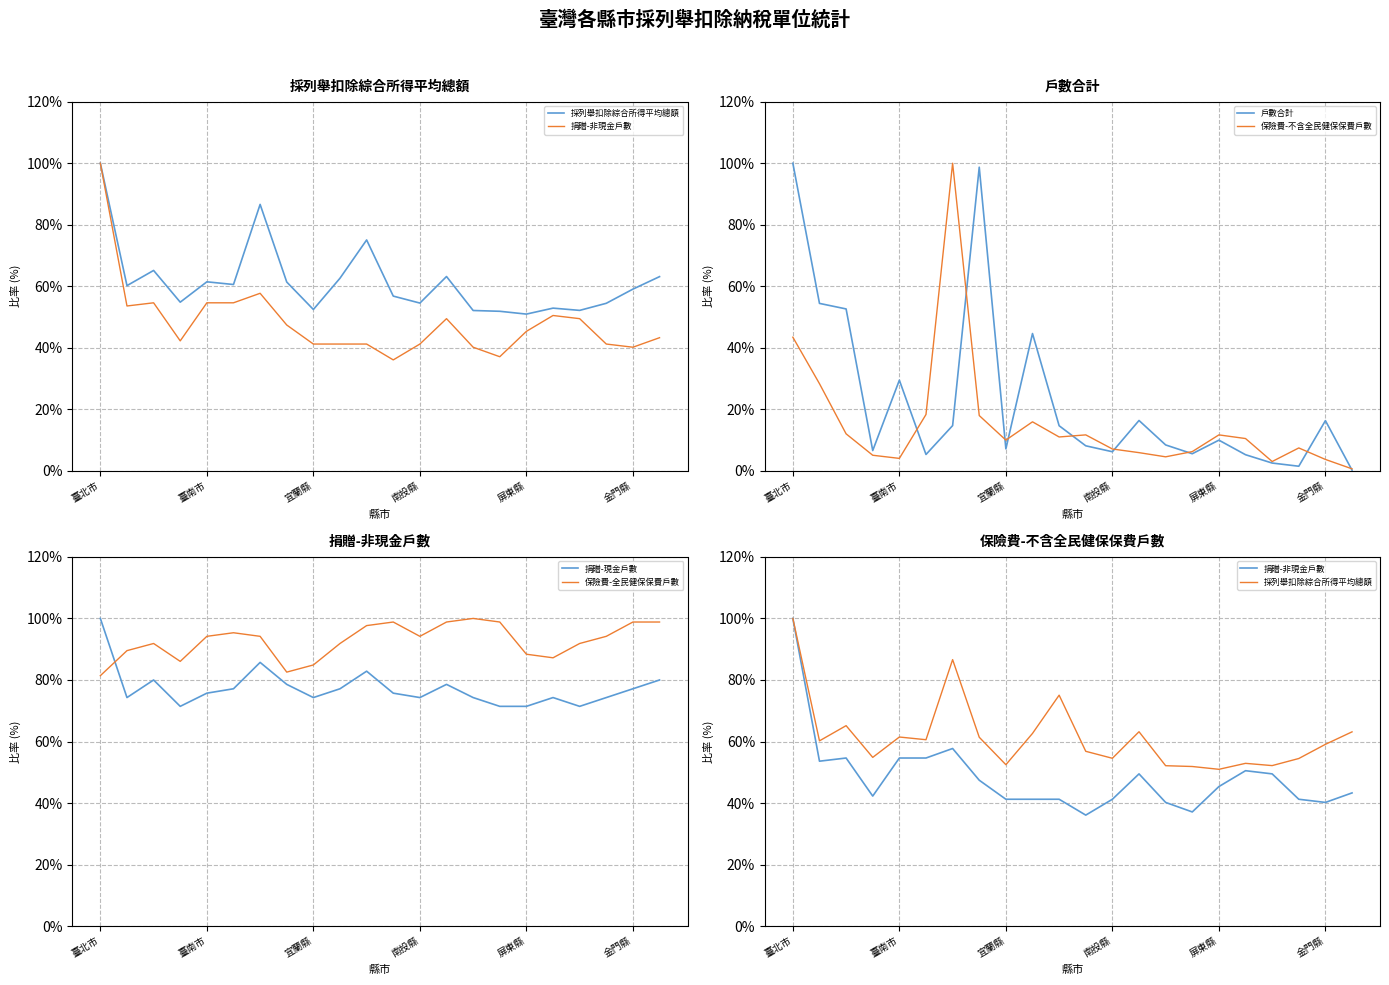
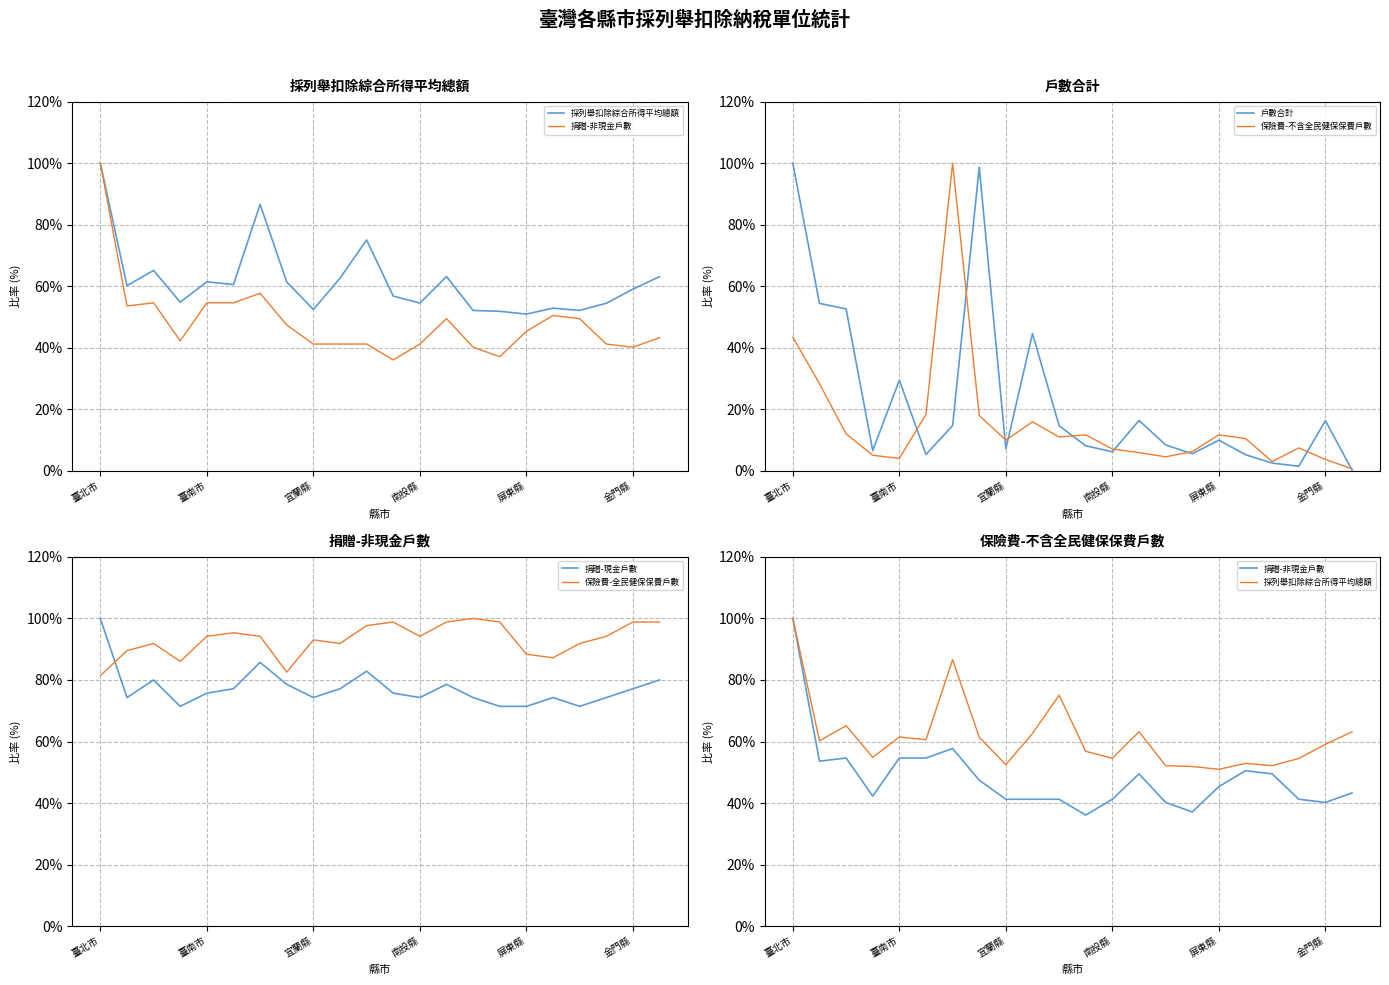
  {
    "戶數合計": {
      "戶數合計": {
        "臺北市": "100%",
        "臺南市": "29%",
        "宜蘭縣": "7%",
        "南投縣": "6%",
        "屏東縣": "10%",
        "金門縣": "16%"
      },
      "保險費-不含全民健保保費戶數": {
        "臺北市": "43%",
        "臺南市": "4%",
        "宜蘭縣": "10%",
        "南投縣": "7%",
        "屏東縣": "12%",
        "金門縣": "4%"
      }
    },
    "捐贈-非現金戶數": {
      "捐贈-現金戶數": {
        "臺北市": "100%",
        "臺南市": "76%",
        "宜蘭縣": "74%",
        "南投縣": "74%",
        "屏東縣": "71%",
        "金門縣": "77%"
      },
      "保險費-全民健保保費戶數": {
        "臺北市": "81%",
        "臺南市": "94%",
-       "宜蘭縣": "85%",
+       "宜蘭縣": "93%",
        "南投縣": "94%",
        "屏東縣": "88%",
        "金門縣": "99%"
      }
    },
    "保險費-不含全民健保保費戶數": {
      "捐贈-非現金戶數": {
        "臺南市": "55%",
        "宜蘭縣": "41%",
        "南投縣": "41%",
        "屏東縣": "45%",
        "金門縣": "40%"
      },
      "採列舉扣除綜合所得平均總額": {
        "臺南市": "61%",
        "宜蘭縣": "52%",
        "南投縣": "55%",
        "屏東縣": "51%",
        "金門縣": "59%"
      }
    }
  }
